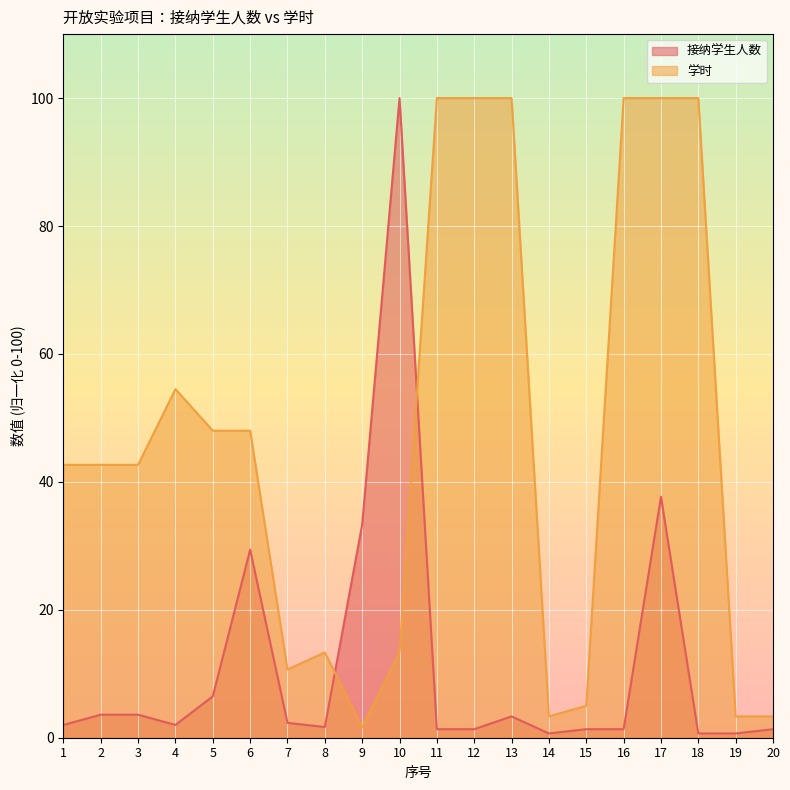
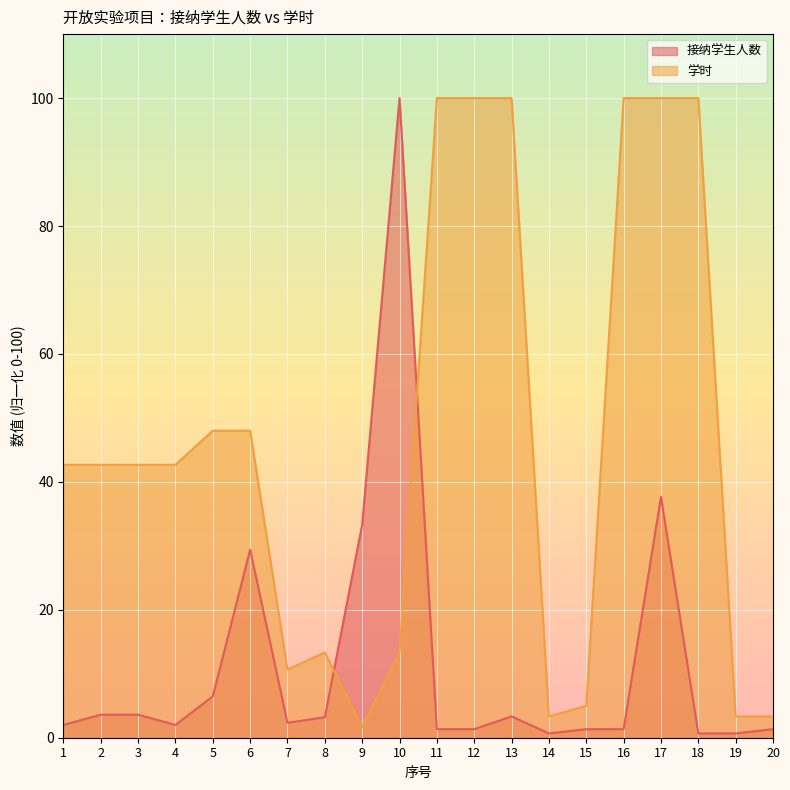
  {
    "接纳学生人数": {
      "1": 2,
      "2": 4,
      "3": 4,
      "4": 2,
      "5": 6,
      "6": 29,
      "7": 2,
-     "8": 2,
+     "8": 3,
      "9": 33,
      "10": 100,
      "11": 1,
      "12": 1,
      "13": 3,
      "14": 1,
      "15": 1,
      "16": 1,
      "17": 38,
      "18": 1,
      "19": 1,
      "20": 1
    },
    "学时": {
      "1": 43,
      "2": 43,
      "3": 43,
-     "4": 55,
+     "4": 43,
      "5": 48,
      "6": 48,
      "7": 11,
      "8": 13,
      "9": 2,
      "10": 13,
      "11": 100,
      "12": 100,
      "13": 100,
      "14": 3,
      "15": 5,
      "16": 100,
      "17": 100,
      "18": 100,
      "19": 3,
      "20": 3
    }
  }
